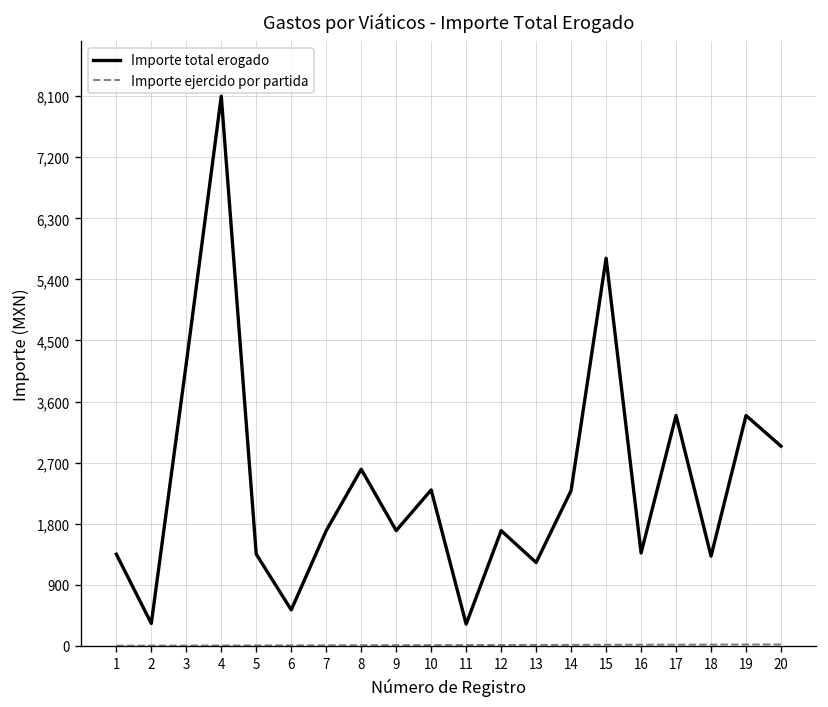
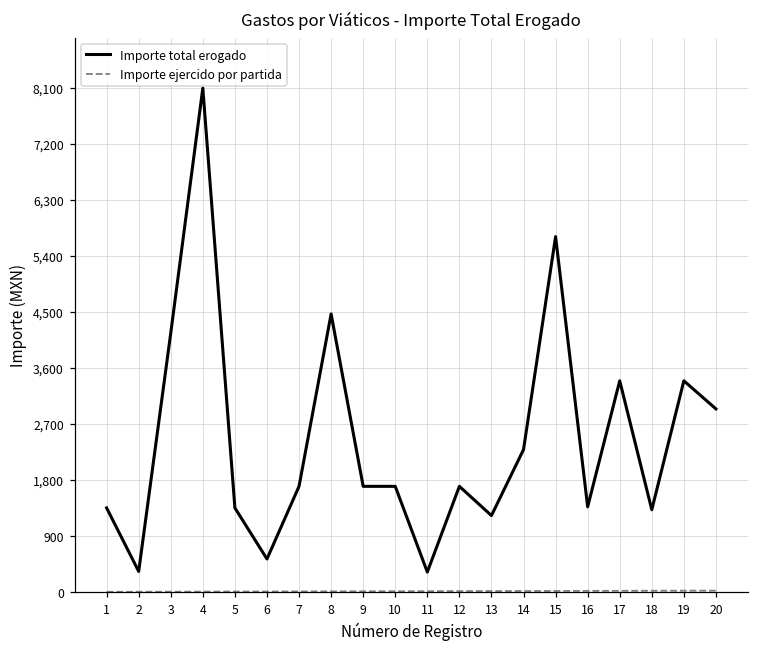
  {
    "Importe total erogado": {
      "1": "1,400",
      "2": "300",
      "3": "4,200",
      "4": "8,100",
      "5": "1,400",
      "6": "500",
      "7": "1,700",
-     "8": "2,600",
+     "8": "4,500",
      "9": "1,700",
-     "10": "2,300",
+     "10": "1,700",
      "11": "300",
      "12": "1,700",
      "13": "1,200",
      "14": "2,300",
      "15": "5,700",
      "16": "1,400",
      "17": "3,400",
      "18": "1,300",
      "19": "3,400",
      "20": "2,900"
    },
    "Importe ejercido por partida": {
      "1": "0",
      "2": "0",
      "3": "0",
      "4": "0",
      "5": "0",
      "6": "0",
      "7": "0",
      "8": "0",
      "9": "0",
      "10": "0",
      "11": "0",
      "12": "0",
      "13": "0",
      "14": "0",
      "15": "0",
      "16": "0",
      "17": "0",
      "18": "0",
      "19": "0",
      "20": "0"
    }
  }
